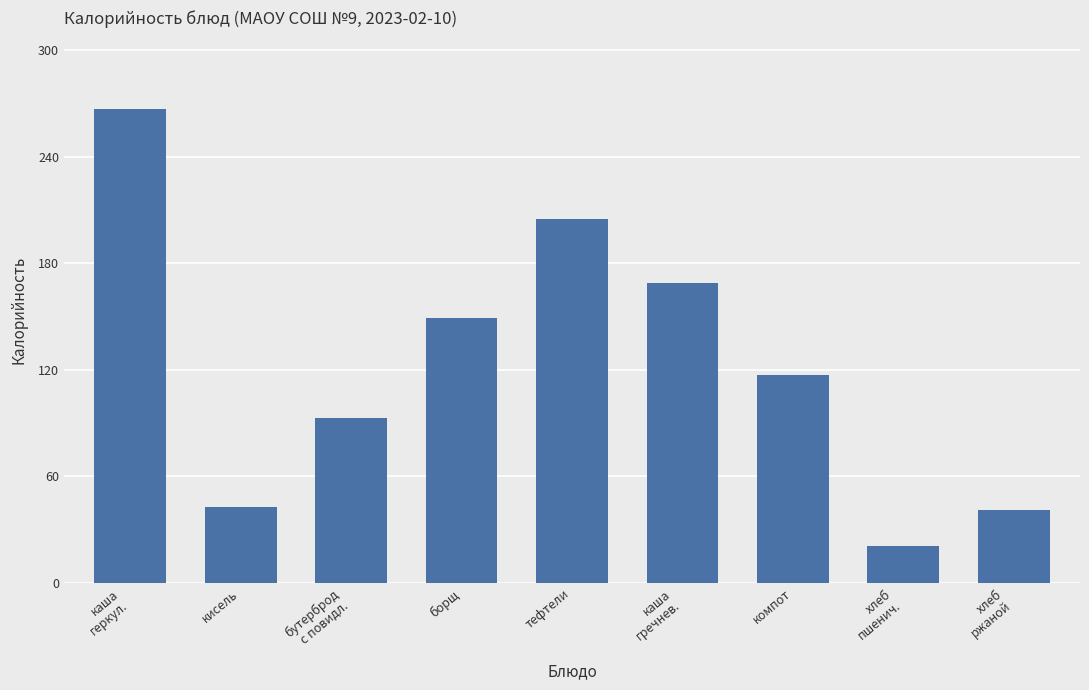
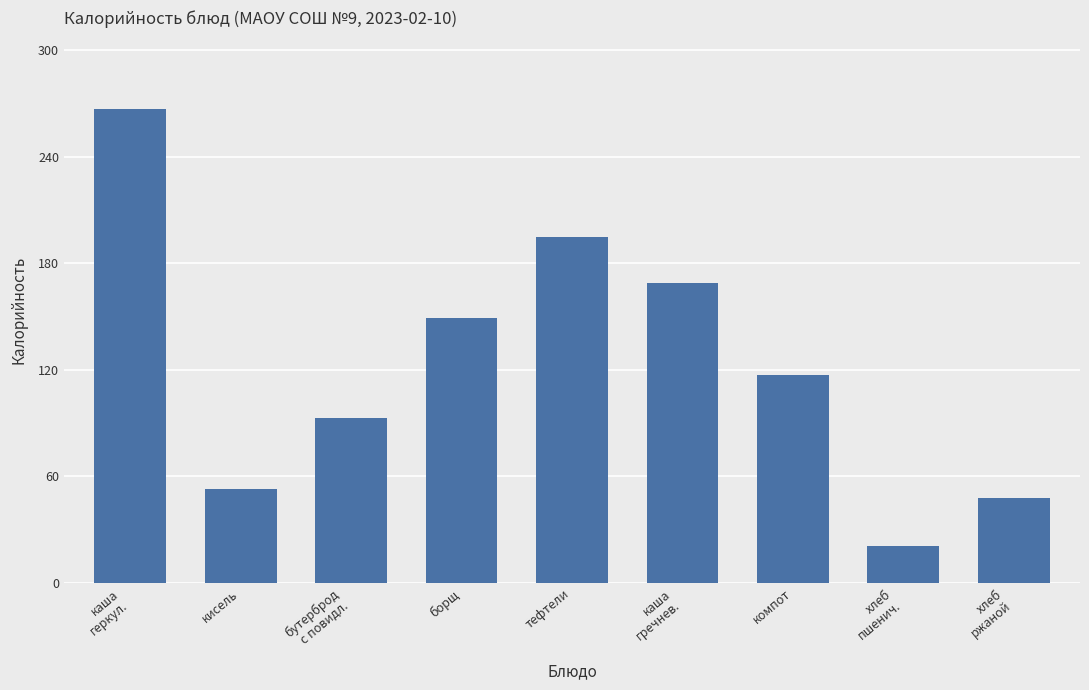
  {
    "каша геркул.": 267,
-   "кисель": 43,
+   "кисель": 53,
    "бутерброд с повидл.": 93,
    "борщ": 149,
-   "тефтели": 205,
+   "тефтели": 195,
    "каша гречнев.": 169,
    "компот": 117,
    "хлеб пшенич.": 21,
-   "хлеб ржаной": 41
+   "хлеб ржаной": 48
  }
